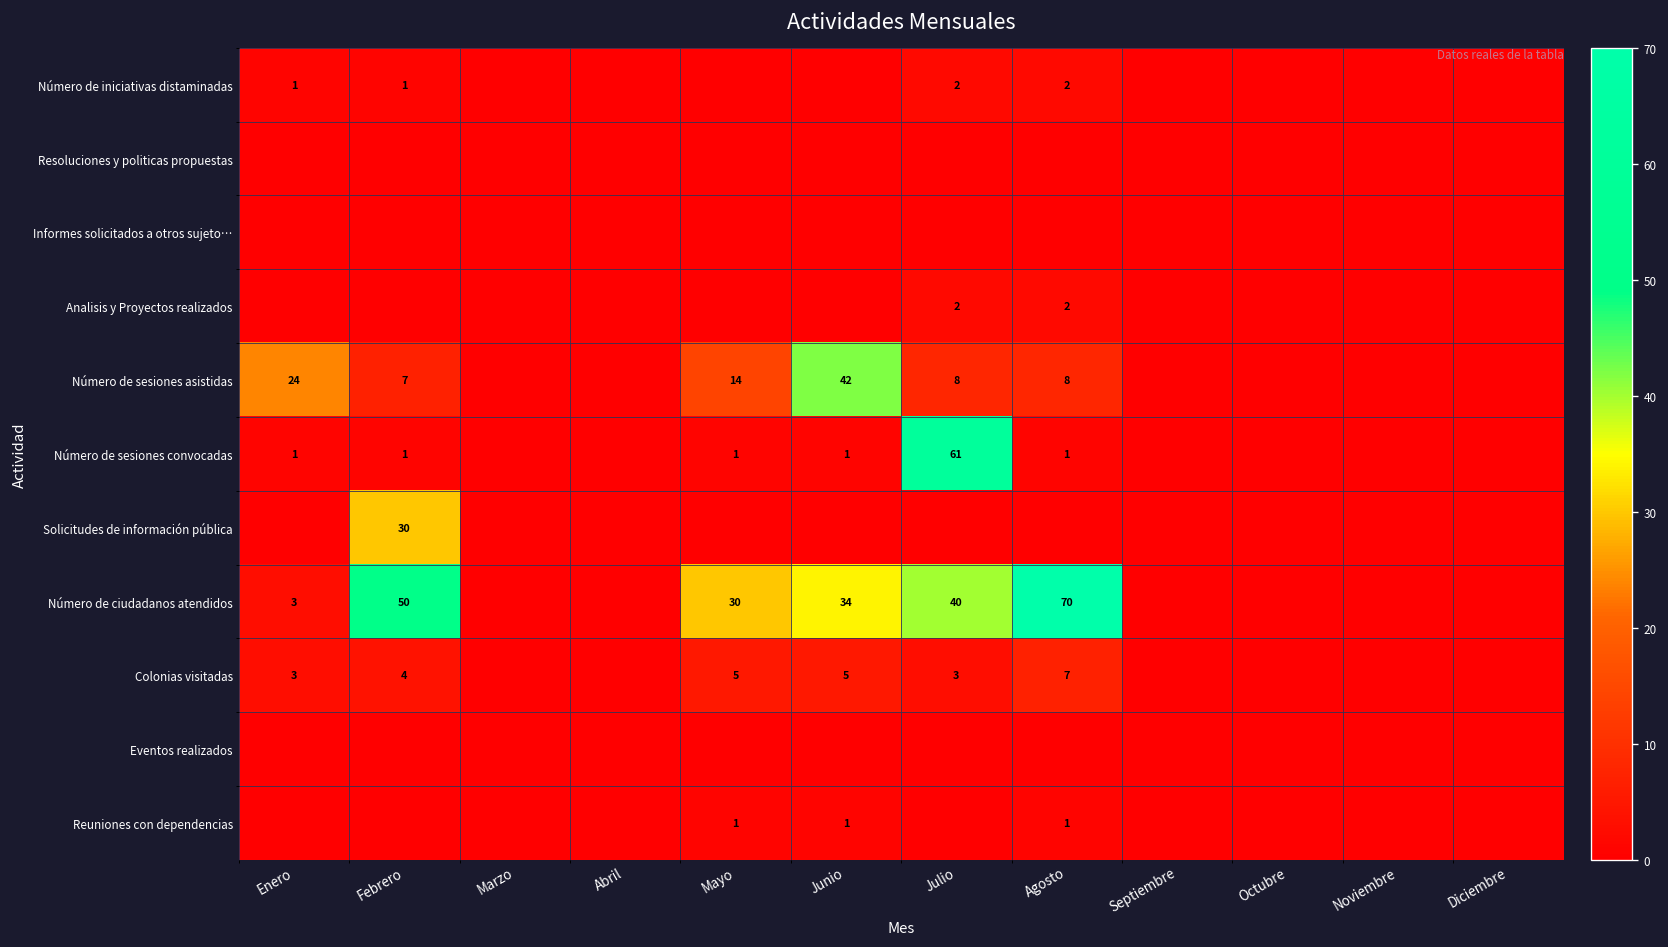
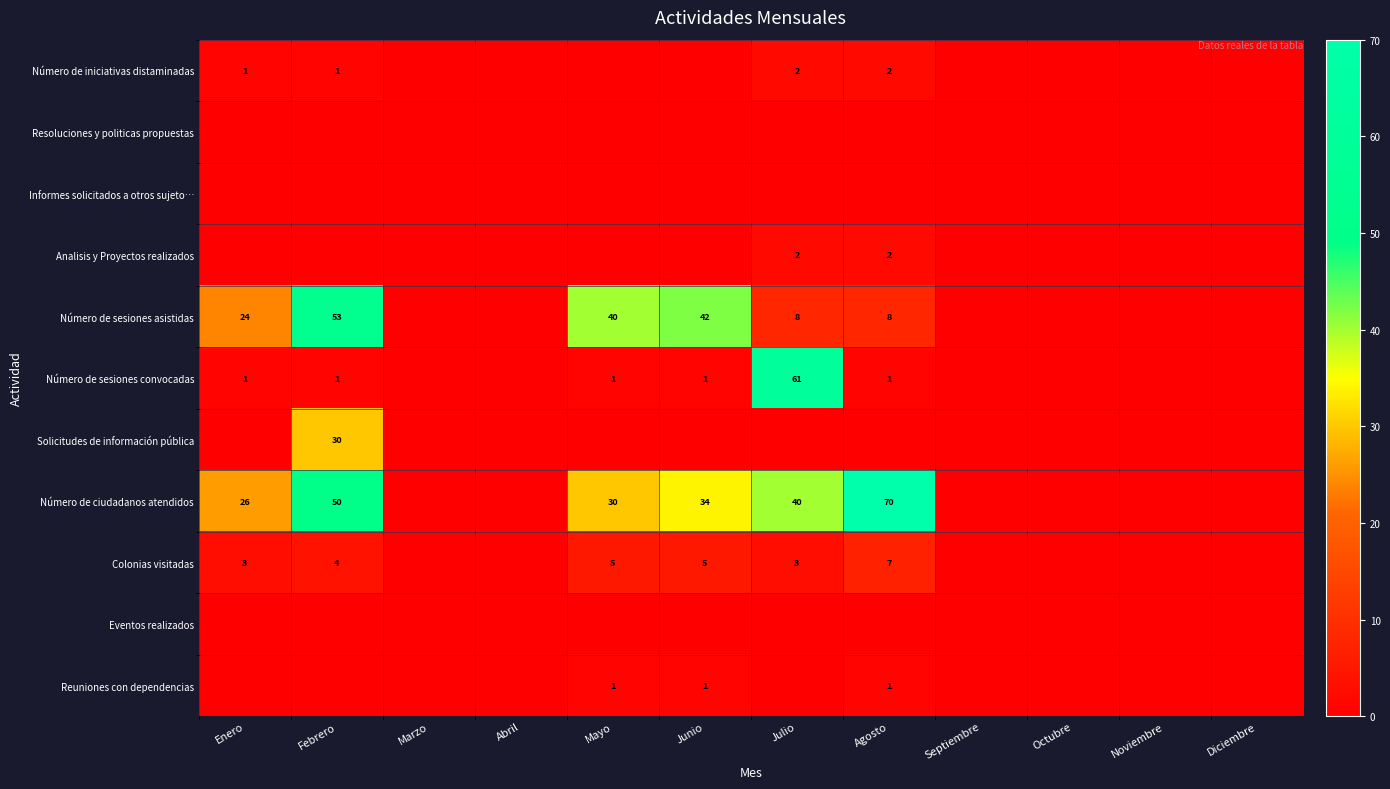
  {
    "Número de iniciativas distaminadas": {
      "Enero": 1,
      "Febrero": 1,
      "Julio": 2,
      "Agosto": 2
    },
    "Analisis y Proyectos realizados": {
      "Julio": 2,
      "Agosto": 2
    },
    "Número de sesiones asistidas": {
      "Enero": 24,
-     "Febrero": 7,
-     "Mayo": 14,
+     "Febrero": 53,
+     "Mayo": 40,
      "Junio": 42,
      "Julio": 8,
      "Agosto": 8
    },
    "Número de sesiones convocadas": {
      "Enero": 1,
      "Febrero": 1,
      "Mayo": 1,
      "Junio": 1,
      "Julio": 61,
      "Agosto": 1
    },
    "Solicitudes de información pública": {
      "Febrero": 30
    },
    "Número de ciudadanos atendidos": {
-     "Enero": 3,
+     "Enero": 26,
      "Febrero": 50,
      "Mayo": 30,
      "Junio": 34,
      "Julio": 40,
      "Agosto": 70
    },
    "Colonias visitadas": {
      "Enero": 3,
      "Febrero": 4,
      "Mayo": 5,
      "Junio": 5,
      "Julio": 3,
      "Agosto": 7
    },
    "Reuniones con dependencias": {
      "Mayo": 1,
      "Junio": 1,
      "Agosto": 1
    }
  }
